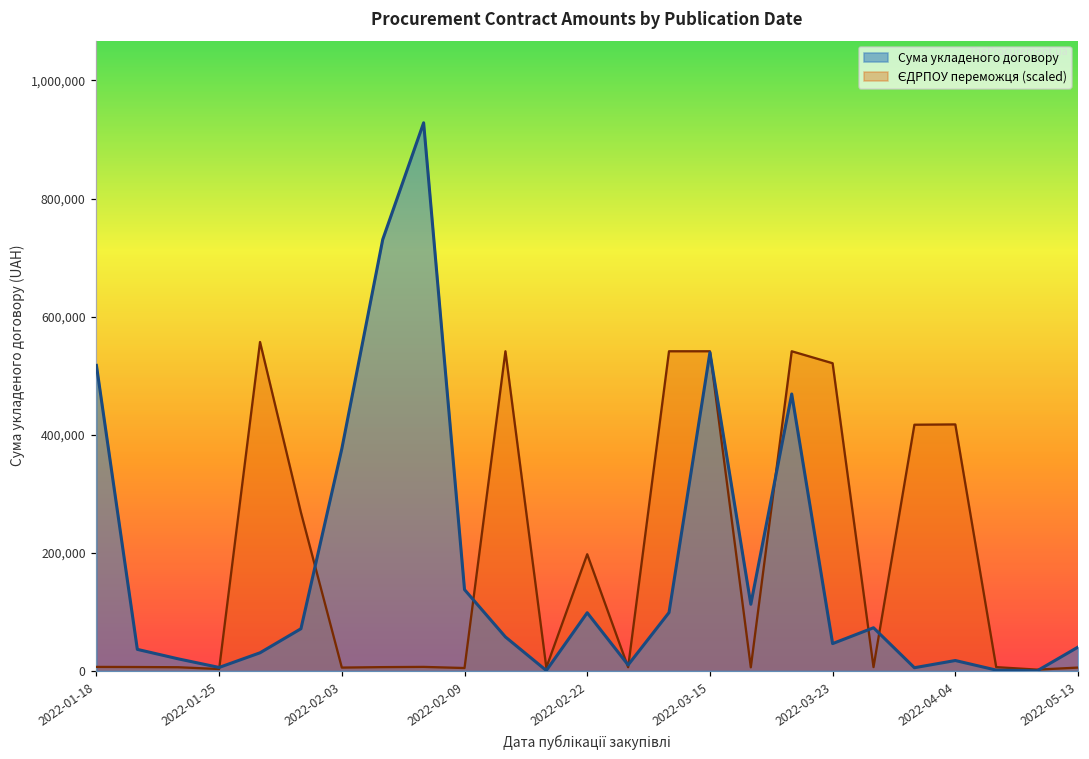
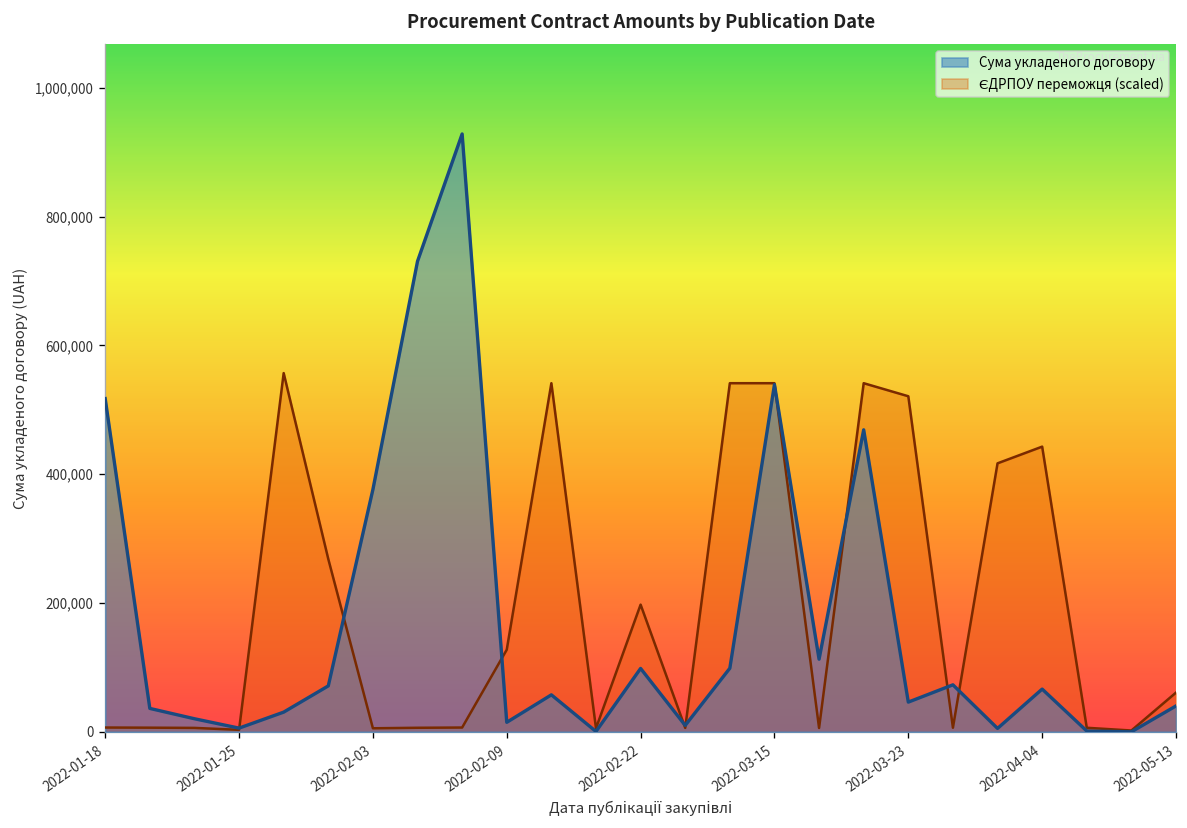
  {
    "Сума укладеного договору": {
      "2022-01-18": "520,000",
      "2022-02-03": "380,000",
-     "2022-02-09": "140,000",
+     "2022-02-09": "10,000",
      "2022-02-22": "100,000",
      "2022-03-23": "50,000",
-     "2022-04-04": "20,000",
+     "2022-04-04": "70,000",
      "2022-05-13": "40,000"
    },
    "ЄДРПОУ переможця (scaled)": {
      "2022-01-18": "10,000",
      "2022-02-03": "10,000",
-     "2022-02-09": "0",
+     "2022-02-09": "130,000",
      "2022-02-22": "200,000",
      "2022-03-23": "520,000",
-     "2022-04-04": "420,000",
-     "2022-05-13": "10,000"
+     "2022-04-04": "440,000",
+     "2022-05-13": "60,000"
    }
  }
